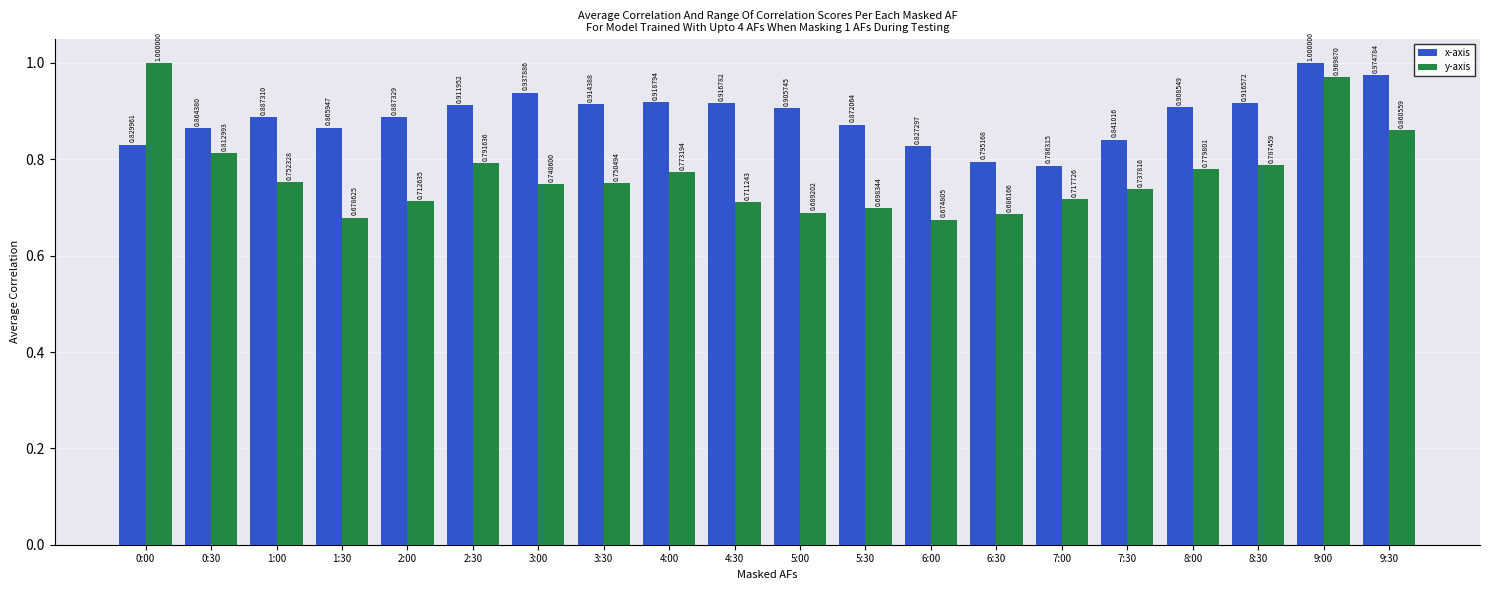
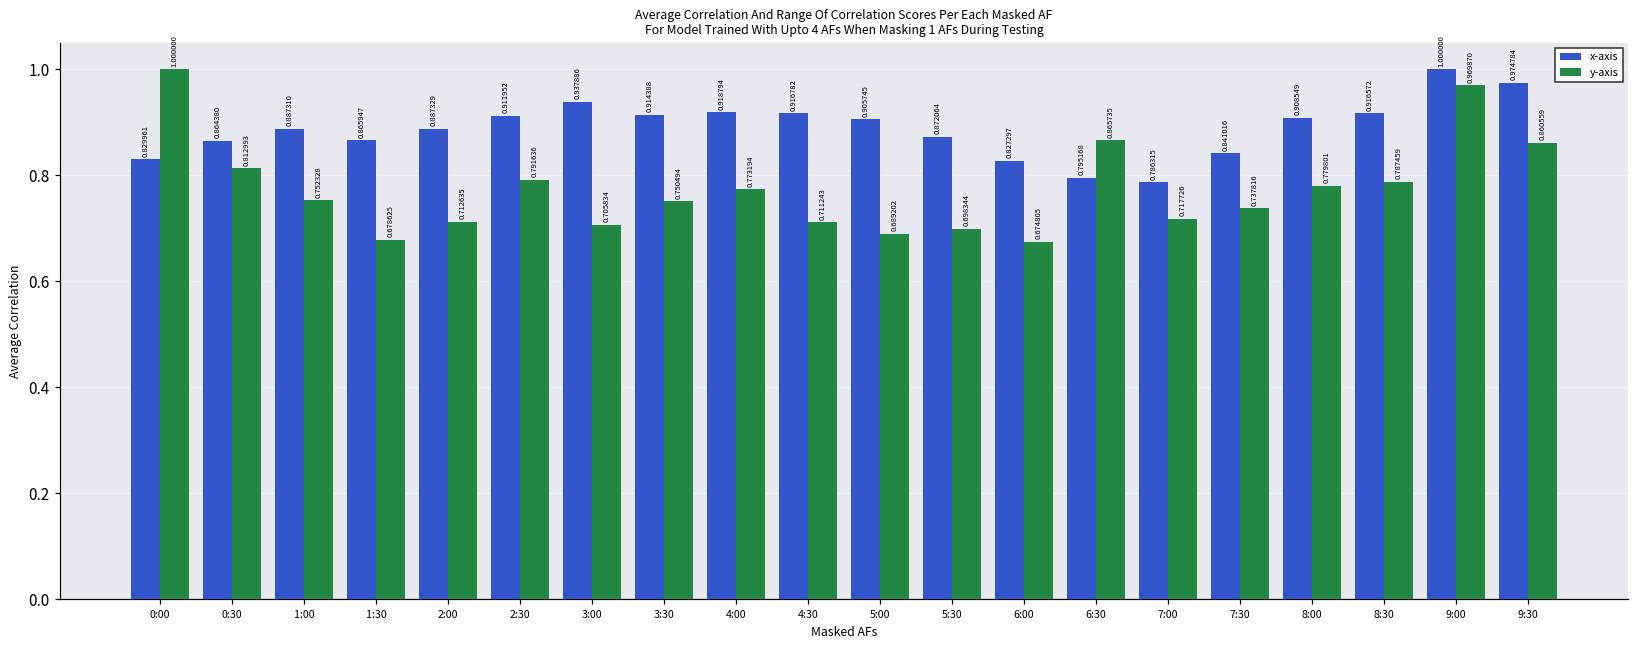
  {
    "x-axis": {
      "0:00": 0.829961,
      "0:30": 0.864380,
      "1:00": 0.887310,
      "1:30": 0.865947,
      "2:00": 0.887329,
      "2:30": 0.911952,
      "3:00": 0.937886,
      "3:30": 0.914388,
      "4:00": 0.918794,
      "4:30": 0.916782,
      "5:00": 0.905745,
      "5:30": 0.872064,
      "6:00": 0.827297,
      "6:30": 0.795168,
      "7:00": 0.786315,
      "7:30": 0.841016,
      "8:00": 0.908549,
      "8:30": 0.916572,
      "9:00": 1.000000,
      "9:30": 0.974784
    },
    "y-axis": {
      "0:00": 1.000000,
      "0:30": 0.812993,
      "1:00": 0.752328,
      "1:30": 0.678625,
      "2:00": 0.712635,
      "2:30": 0.791636,
-     "3:00": 0.748600,
+     "3:00": 0.705834,
      "3:30": 0.750494,
      "4:00": 0.773194,
      "4:30": 0.711243,
      "5:00": 0.689202,
      "5:30": 0.698344,
      "6:00": 0.674805,
-     "6:30": 0.686166,
+     "6:30": 0.865735,
      "7:00": 0.717726,
      "7:30": 0.737816,
      "8:00": 0.779801,
      "8:30": 0.787459,
      "9:00": 0.969870,
      "9:30": 0.860559
    }
  }
